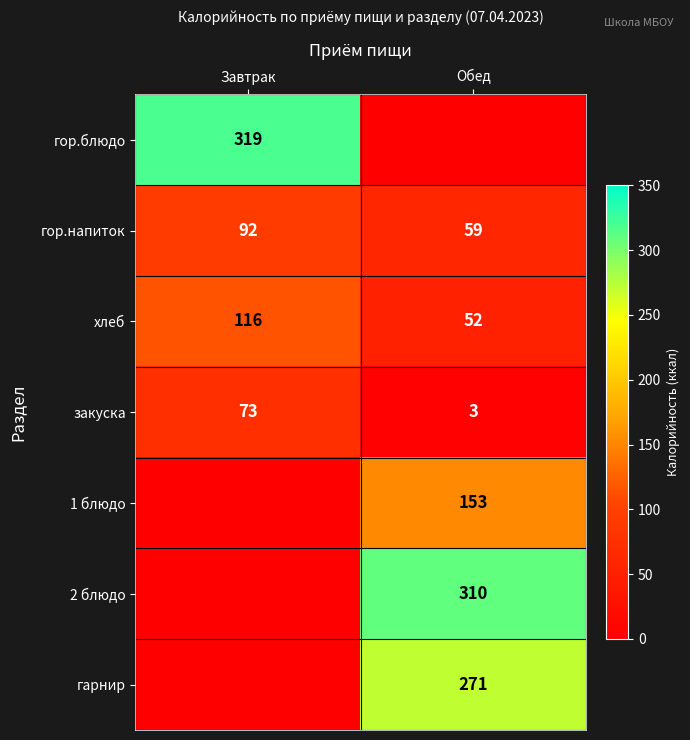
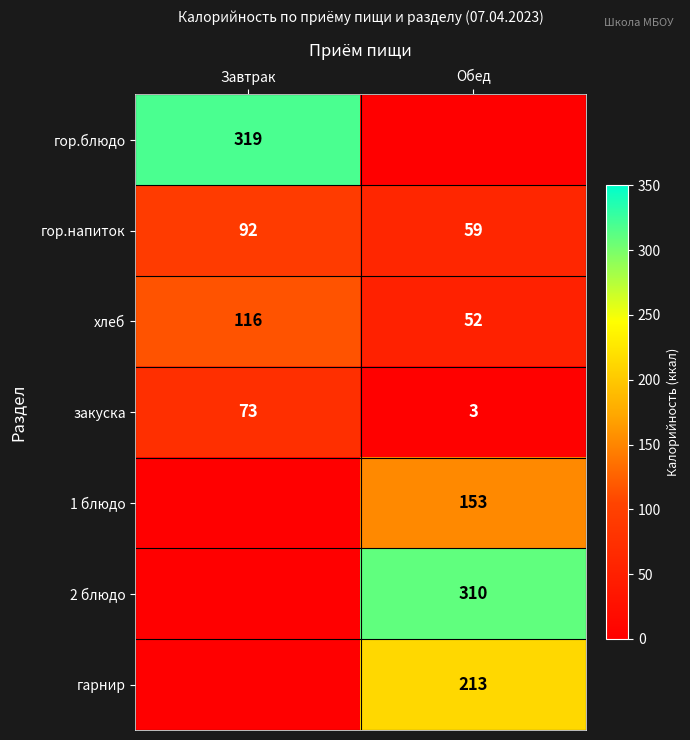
  {
    "гор.блюдо": {
      "Завтрак": 319
    },
    "гор.напиток": {
      "Завтрак": 92,
      "Обед": 59
    },
    "хлеб": {
      "Завтрак": 116,
      "Обед": 52
    },
    "закуска": {
      "Завтрак": 73,
      "Обед": 3
    },
    "1 блюдо": {
      "Обед": 153
    },
    "2 блюдо": {
      "Обед": 310
    },
    "гарнир": {
-     "Обед": 271
+     "Обед": 213
    }
  }
